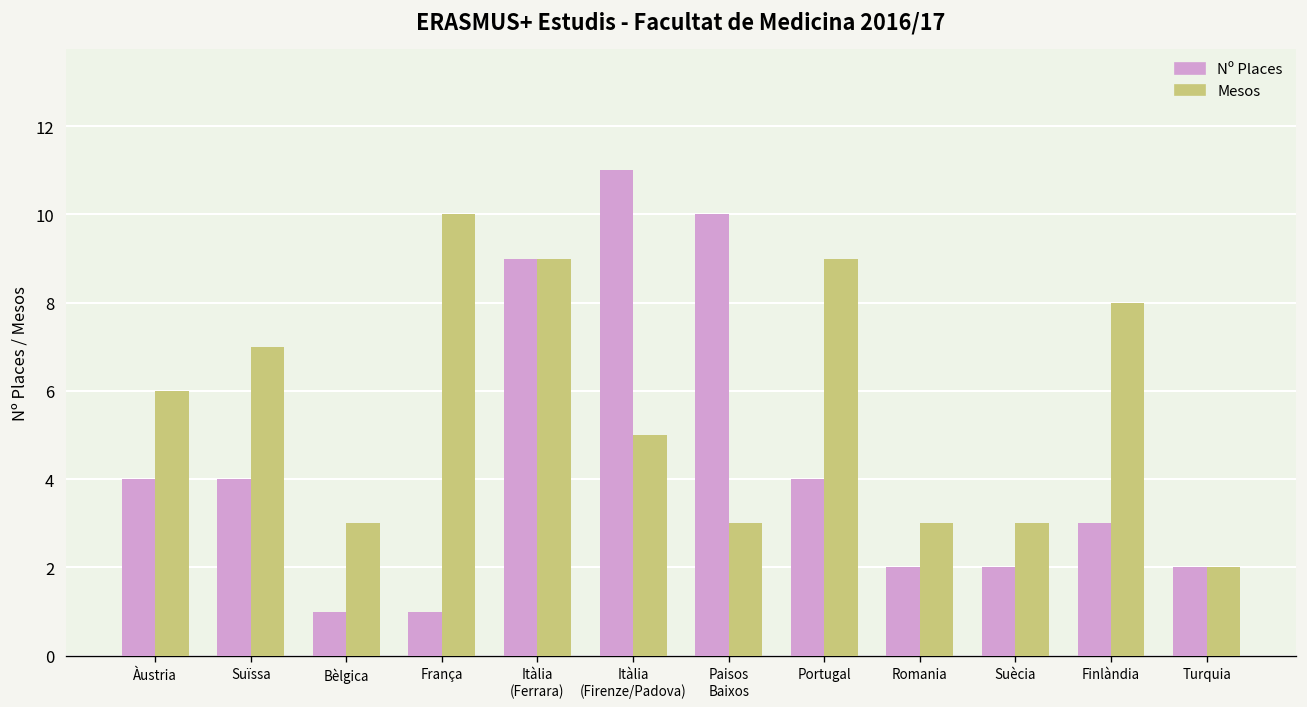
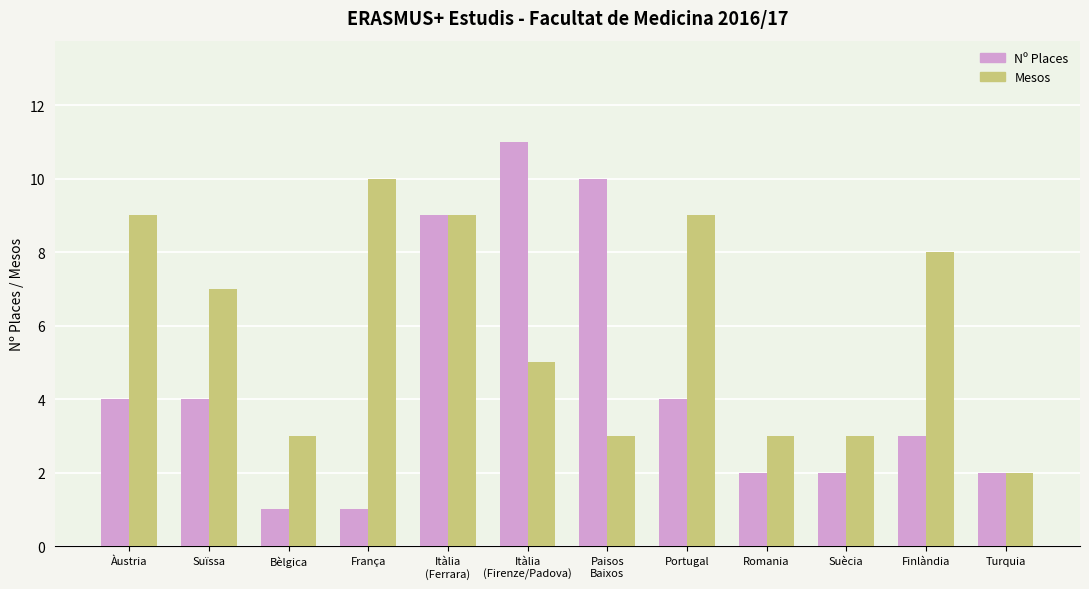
  {
    "Nº Places": {
      "Àustria": 4,
      "Suïssa": 4,
      "Bèlgica": 1,
      "França": 1,
      "Itàlia (Ferrara)": 9,
      "Itàlia (Firenze/Padova)": 11,
      "Paisos Baixos": 10,
      "Portugal": 4,
      "Romania": 2,
      "Suècia": 2,
      "Finlàndia": 3,
      "Turquia": 2
    },
    "Mesos": {
-     "Àustria": 6,
+     "Àustria": 9,
      "Suïssa": 7,
      "Bèlgica": 3,
      "França": 10,
      "Itàlia (Ferrara)": 9,
      "Itàlia (Firenze/Padova)": 5,
      "Paisos Baixos": 3,
      "Portugal": 9,
      "Romania": 3,
      "Suècia": 3,
      "Finlàndia": 8,
      "Turquia": 2
    }
  }
